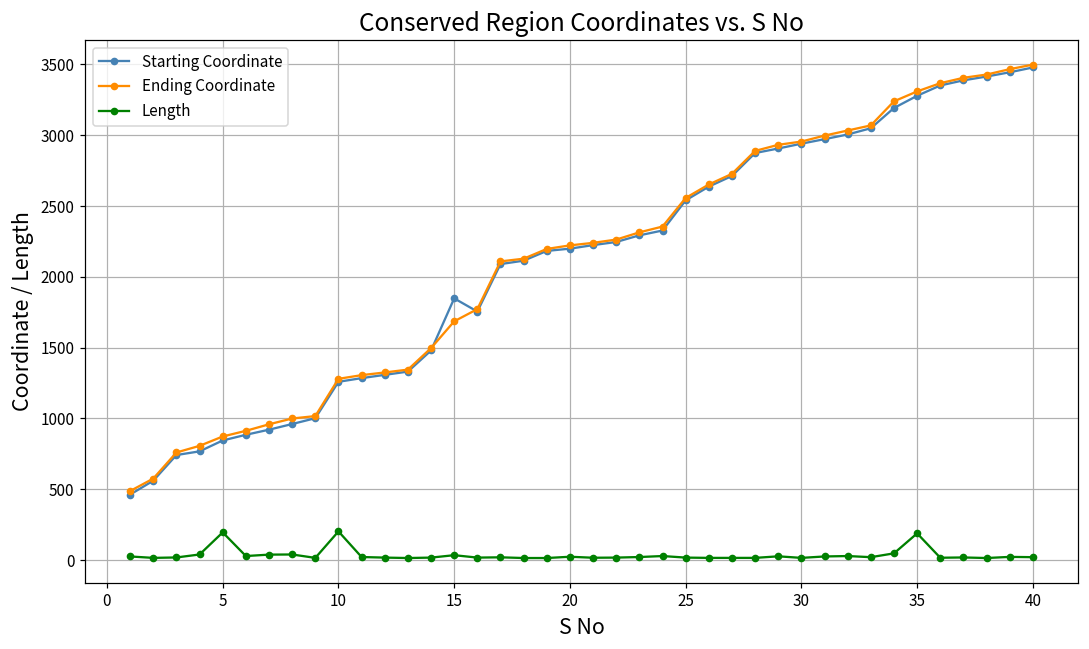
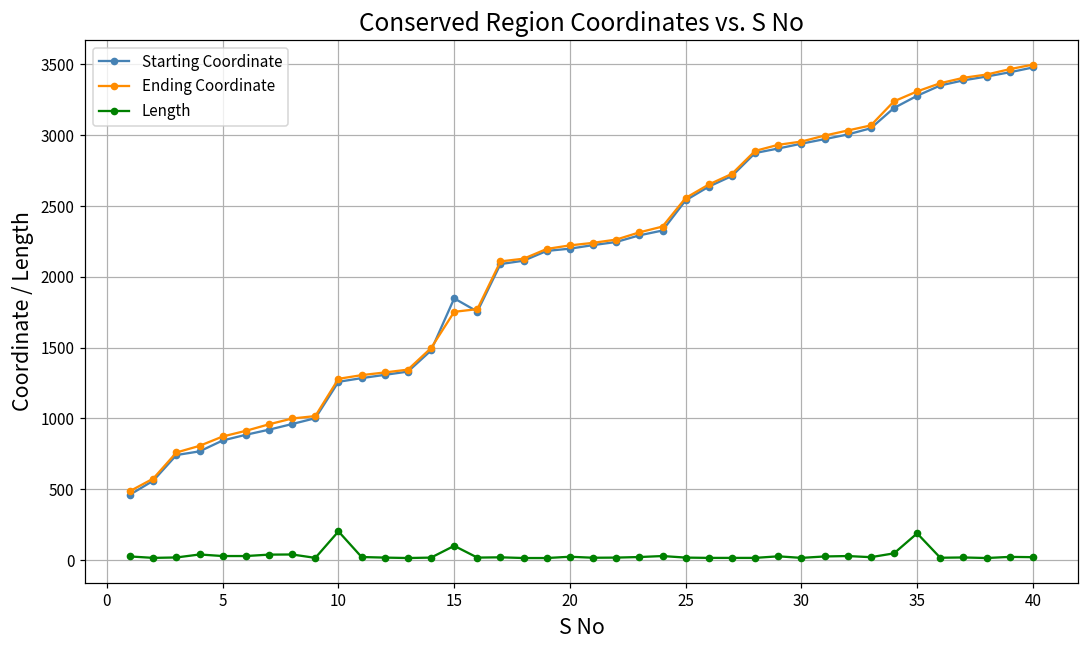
  {
    "Starting Coordinate": {
      "5": 850,
      "10": 1260,
      "15": 1850,
      "20": 2200,
      "35": 3280
    },
    "Ending Coordinate": {
      "5": 870,
      "10": 1280,
-     "15": 1690,
+     "15": 1750,
      "20": 2220,
      "35": 3310
    },
    "Length": {
-     "5": 200,
+     "5": 30,
      "10": 200,
-     "15": 40,
+     "15": 100,
      "20": 20,
      "25": 20,
      "30": 20,
      "35": 190,
      "40": 20
    }
  }
